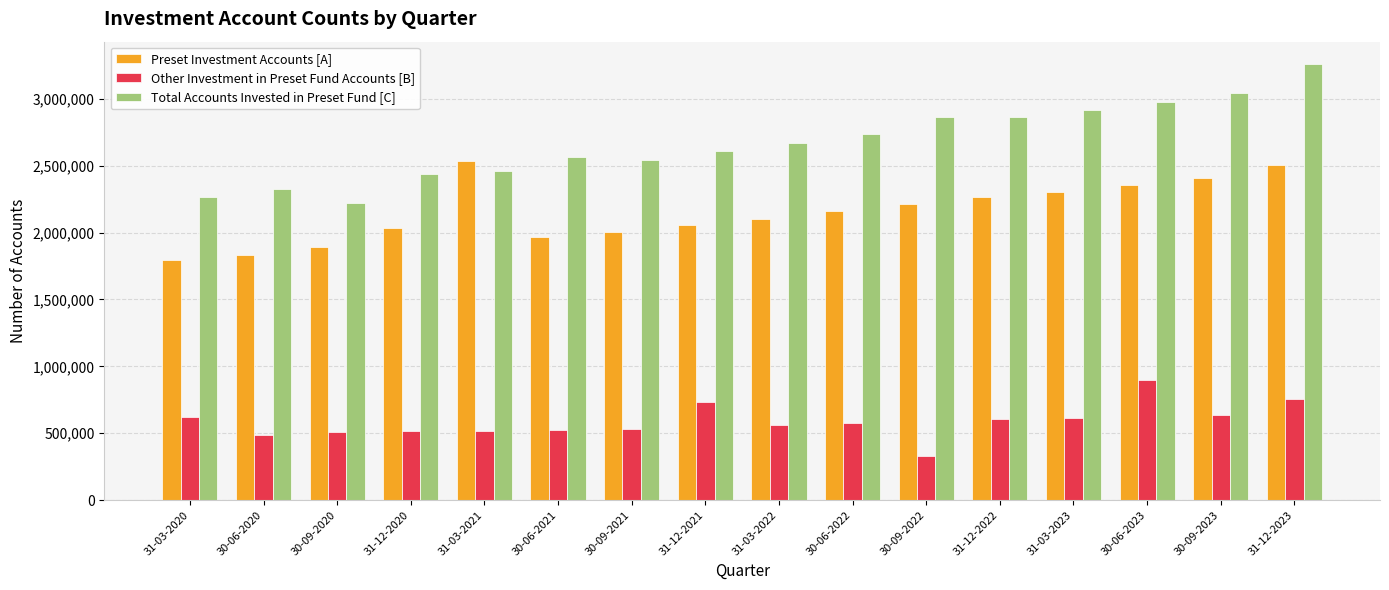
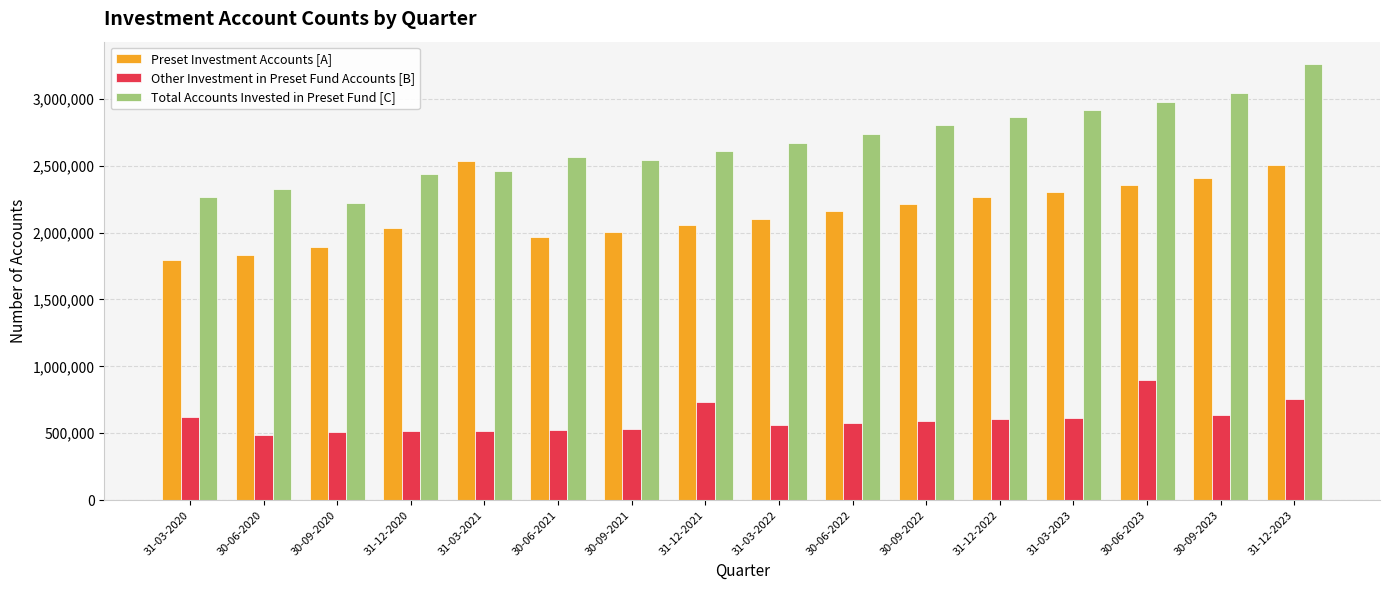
  {
    "Preset Investment Accounts [A]": {
      "31-03-2020": "1,800,000",
      "30-06-2020": "1,830,000",
      "30-09-2020": "1,890,000",
      "31-12-2020": "2,030,000",
      "31-03-2021": "2,540,000",
      "30-06-2021": "1,970,000",
      "30-09-2021": "2,010,000",
      "31-12-2021": "2,060,000",
      "31-03-2022": "2,100,000",
      "30-06-2022": "2,160,000",
      "30-09-2022": "2,210,000",
      "31-12-2022": "2,260,000",
      "31-03-2023": "2,310,000",
      "30-06-2023": "2,350,000",
      "30-09-2023": "2,410,000",
      "31-12-2023": "2,510,000"
    },
    "Other Investment in Preset Fund Accounts [B]": {
      "31-03-2020": "620,000",
      "30-06-2020": "490,000",
      "30-09-2020": "510,000",
      "31-12-2020": "520,000",
      "31-03-2021": "520,000",
      "30-06-2021": "520,000",
      "30-09-2021": "540,000",
      "31-12-2021": "730,000",
      "31-03-2022": "570,000",
      "30-06-2022": "580,000",
-     "30-09-2022": "330,000",
+     "30-09-2022": "590,000",
      "31-12-2022": "600,000",
      "31-03-2023": "610,000",
      "30-06-2023": "900,000",
      "30-09-2023": "640,000",
      "31-12-2023": "760,000"
    },
    "Total Accounts Invested in Preset Fund [C]": {
      "31-03-2020": "2,270,000",
      "30-06-2020": "2,320,000",
      "30-09-2020": "2,220,000",
      "31-12-2020": "2,440,000",
      "31-03-2021": "2,460,000",
      "30-06-2021": "2,560,000",
      "30-09-2021": "2,540,000",
      "31-12-2021": "2,610,000",
      "31-03-2022": "2,670,000",
      "30-06-2022": "2,740,000",
-     "30-09-2022": "2,860,000",
+     "30-09-2022": "2,800,000",
      "31-12-2022": "2,870,000",
      "31-03-2023": "2,920,000",
      "30-06-2023": "2,970,000",
      "30-09-2023": "3,050,000",
      "31-12-2023": "3,260,000"
    }
  }
